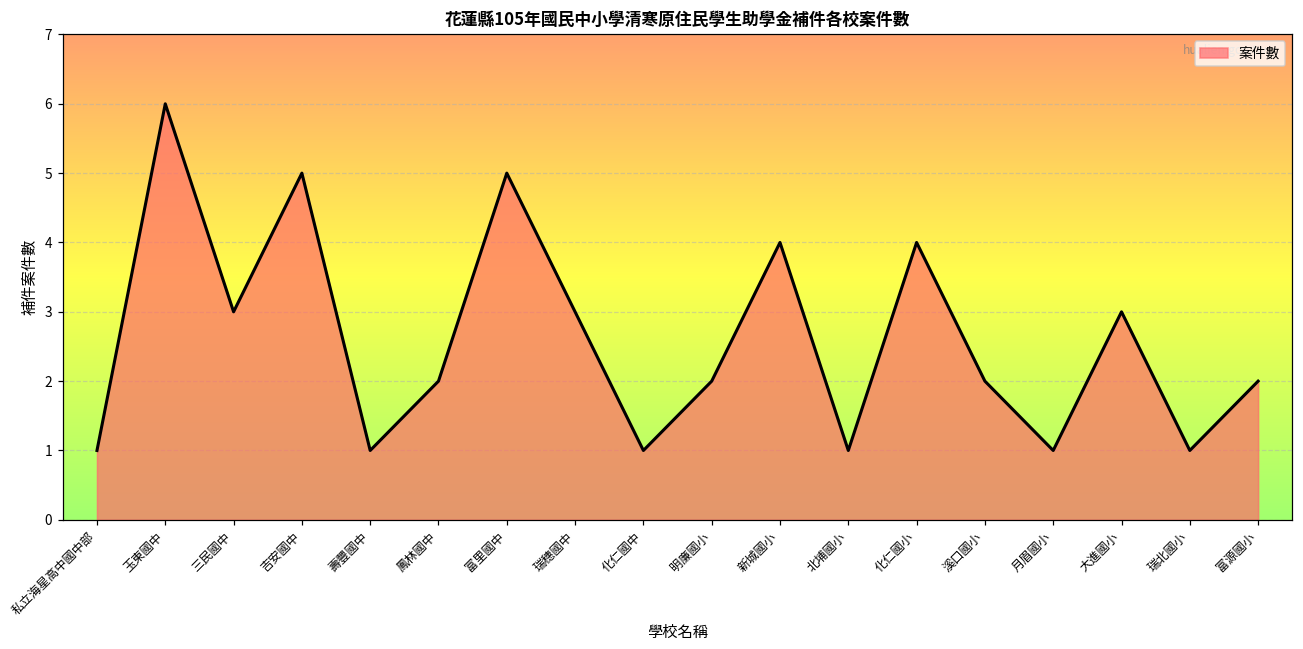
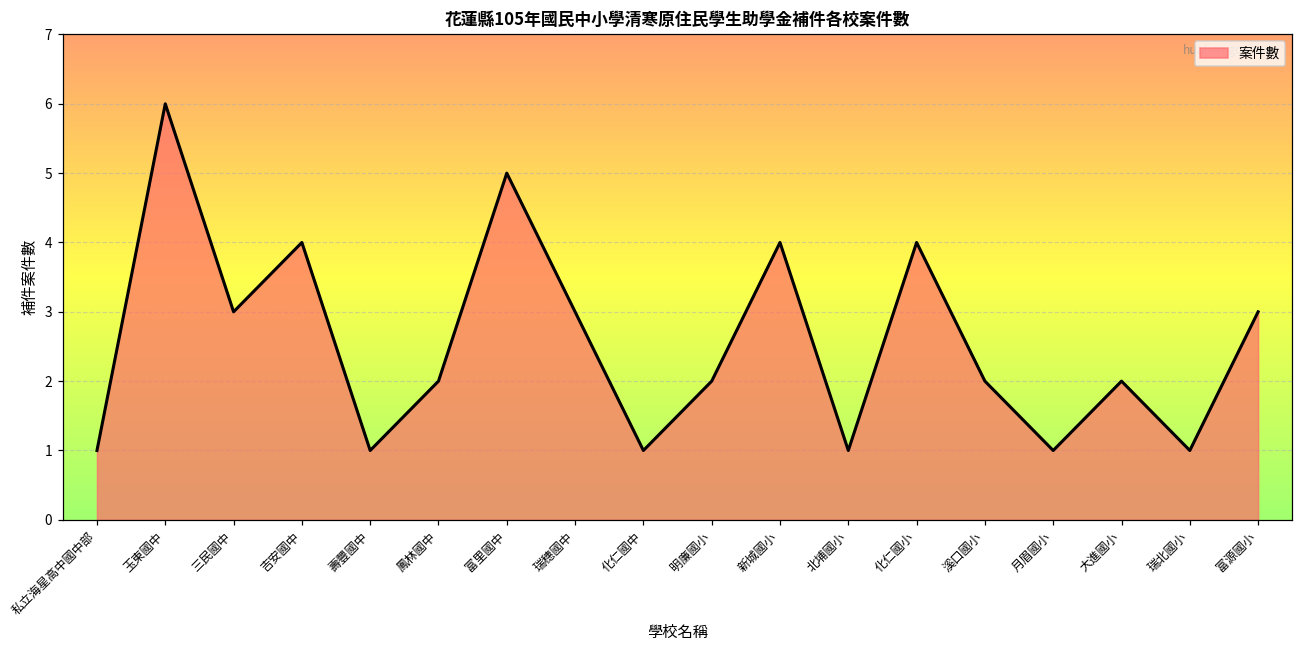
  {
    "私立海星高中國中部": 1,
    "玉東國中": 6,
    "三民國中": 3,
-   "吉安國中": 5,
+   "吉安國中": 4,
    "壽豐國中": 1,
    "鳳林國中": 2,
    "富里國中": 5,
    "瑞穗國中": 3,
    "化仁國中": 1,
    "明廉國小": 2,
    "新城國小": 4,
    "北埔國小": 1,
    "化仁國小": 4,
    "溪口國小": 2,
    "月眉國小": 1,
-   "大進國小": 3,
+   "大進國小": 2,
    "瑞北國小": 1,
-   "富源國小": 2
+   "富源國小": 3
  }
